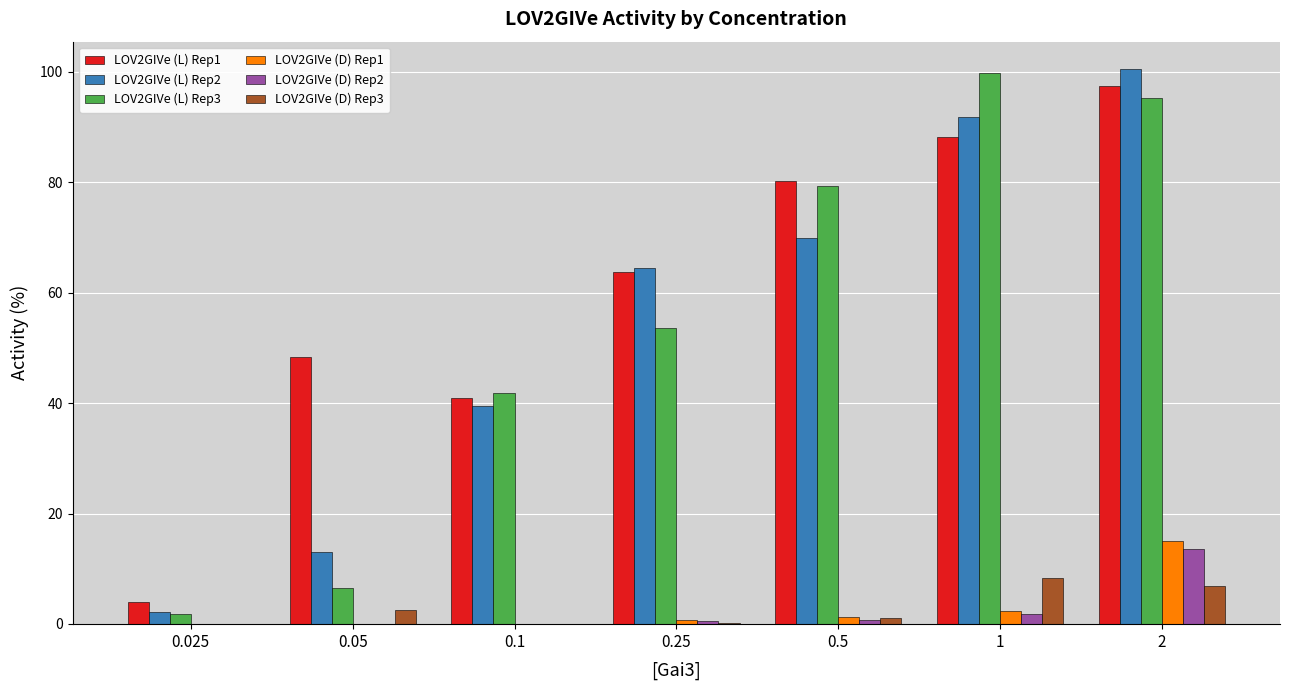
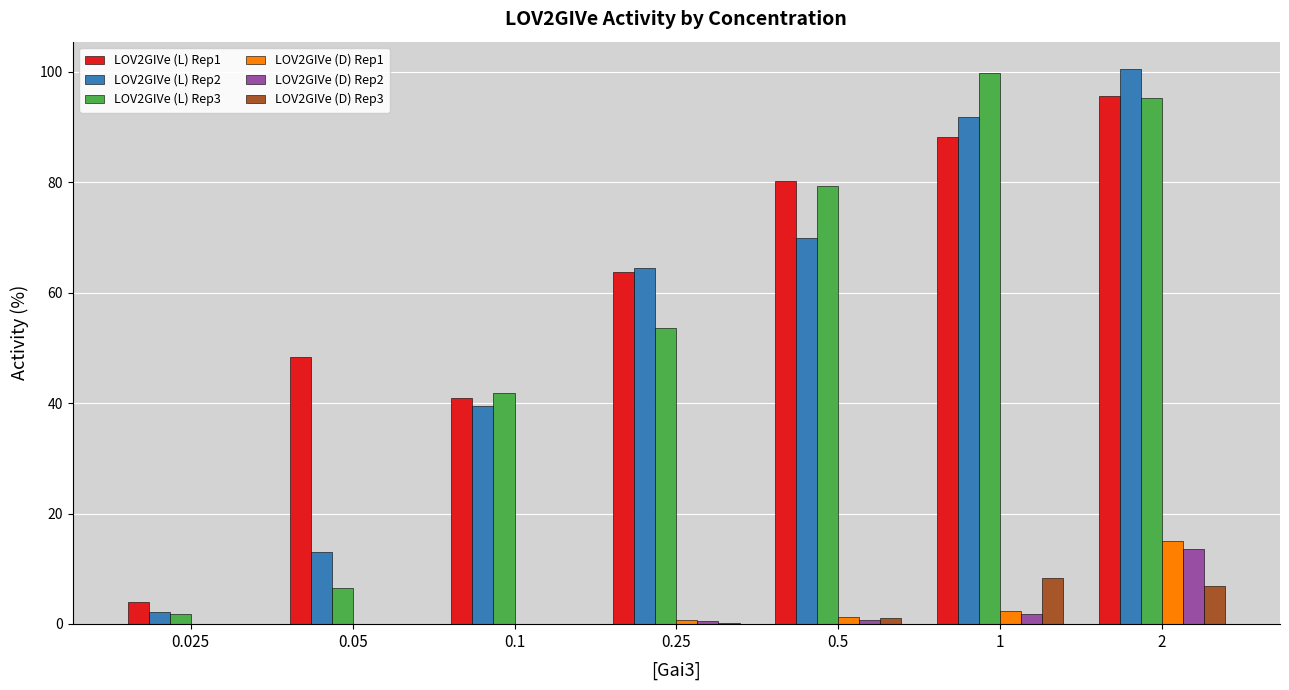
  {
    "LOV2GIVe (L) Rep1": {
      "0.025": 4,
      "0.05": 48,
      "0.1": 41,
      "0.25": 64,
      "0.5": 80,
      "1": 88,
-     "2": 97
+     "2": 96
    },
    "LOV2GIVe (L) Rep2": {
      "0.025": 2,
      "0.05": 13,
      "0.1": 39,
      "0.25": 65,
      "0.5": 70,
      "1": 92,
      "2": 100
    },
    "LOV2GIVe (L) Rep3": {
      "0.025": 2,
      "0.05": 6,
      "0.1": 42,
      "0.25": 54,
      "0.5": 79,
      "1": 100,
      "2": 95
    },
    "LOV2GIVe (D) Rep1": {
      "0.025": 0,
      "0.05": 0,
      "0.1": 0,
      "0.25": 1,
      "0.5": 1,
      "1": 2,
      "2": 15
    },
    "LOV2GIVe (D) Rep2": {
      "0.025": 0,
      "0.05": 0,
      "0.1": 0,
      "0.25": 1,
      "0.5": 1,
      "1": 2,
      "2": 14
    },
    "LOV2GIVe (D) Rep3": {
      "0.025": 0,
-     "0.05": 3,
+     "0.05": 0,
      "0.1": 0,
      "0.5": 1,
      "1": 8,
      "2": 7
    }
  }
